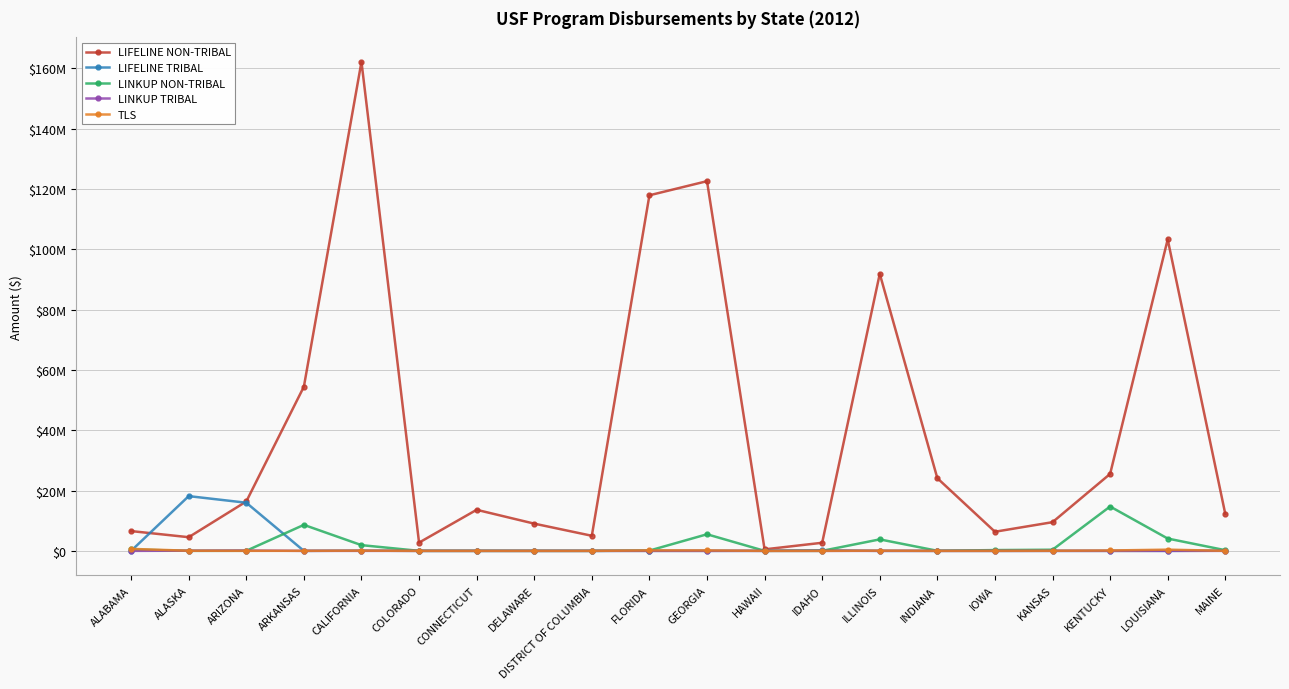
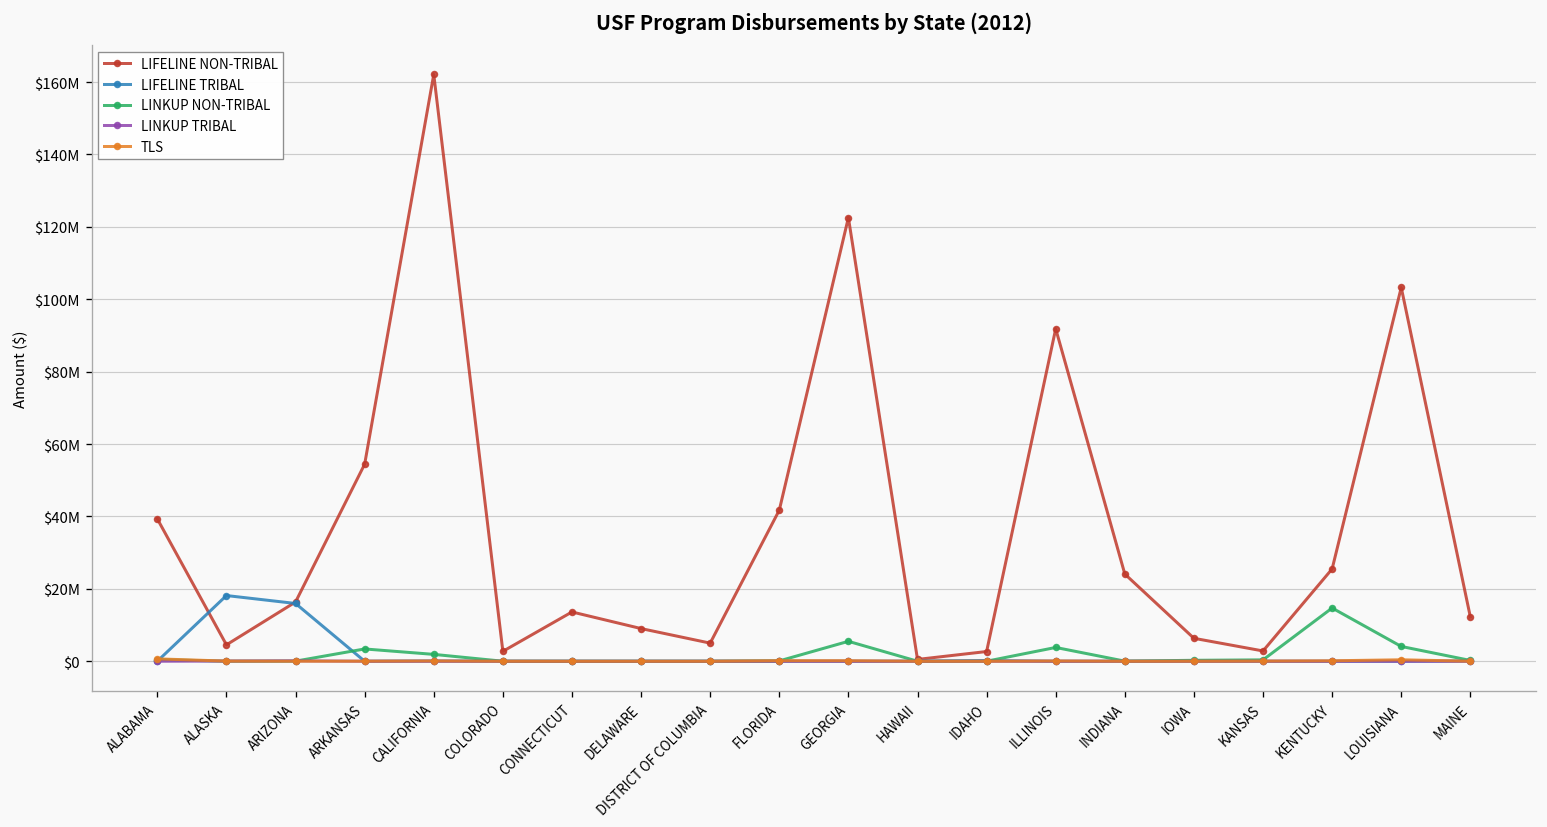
  {
    "LIFELINE NON-TRIBAL": {
-     "ALABAMA": "$7000000",
+     "ALABAMA": "$39000000",
      "ALASKA": "$5000000",
      "ARKANSAS": "$54000000",
      "CALIFORNIA": "$162000000",
      "COLORADO": "$3000000",
      "CONNECTICUT": "$14000000",
      "DELAWARE": "$9000000",
      "DISTRICT OF COLUMBIA": "$5000000",
-     "FLORIDA": "$118000000",
+     "FLORIDA": "$42000000",
      "GEORGIA": "$123000000",
      "IDAHO": "$3000000",
      "ILLINOIS": "$92000000",
      "INDIANA": "$24000000",
      "IOWA": "$6000000",
-     "KANSAS": "$10000000",
+     "KANSAS": "$3000000",
      "KENTUCKY": "$26000000",
      "LOUISIANA": "$103000000",
      "MAINE": "$12000000"
    },
    "LIFELINE TRIBAL": {
      "ALASKA": "$18000000"
    },
    "LINKUP NON-TRIBAL": {
-     "ARKANSAS": "$9000000",
+     "ARKANSAS": "$3000000",
      "CALIFORNIA": "$2000000",
      "GEORGIA": "$6000000",
      "ILLINOIS": "$4000000",
      "KENTUCKY": "$15000000",
      "LOUISIANA": "$4000000"
    }
  }
